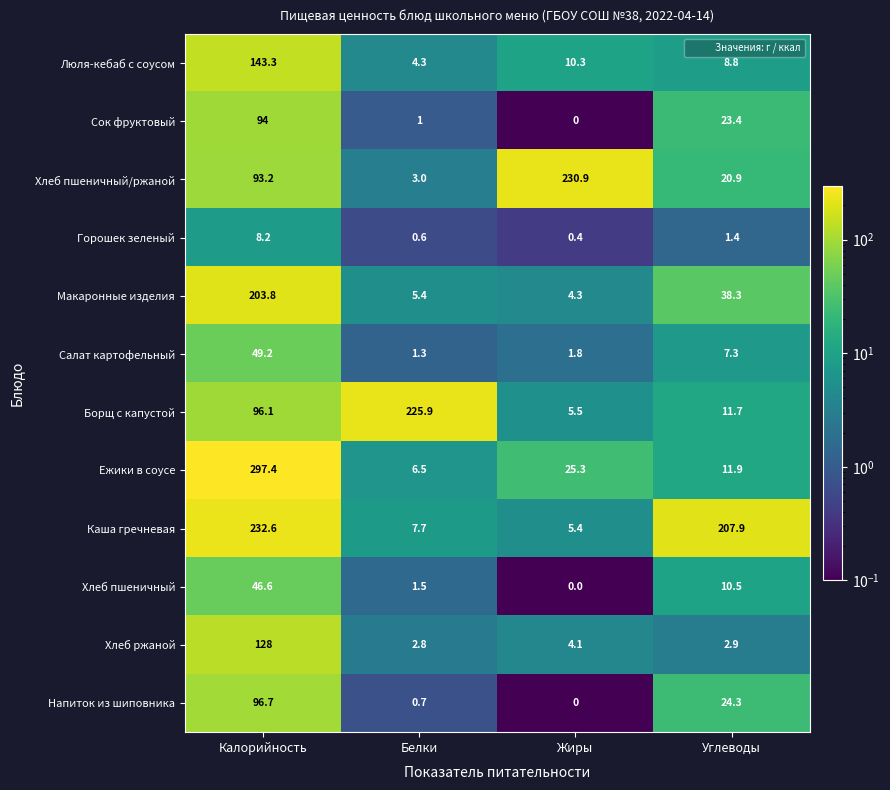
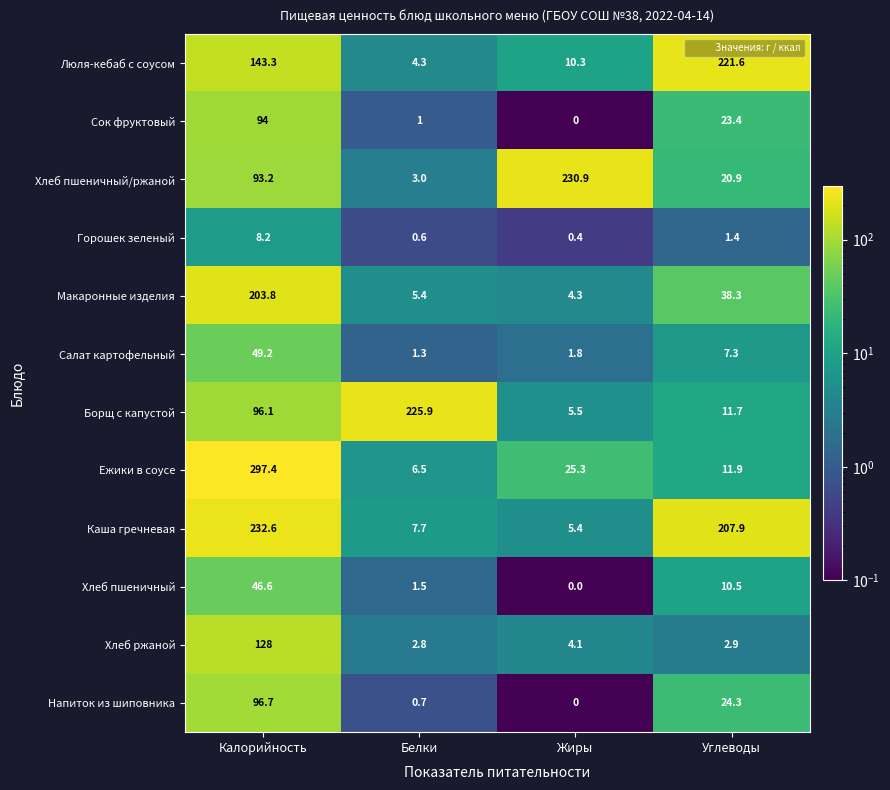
  {
    "Люля-кебаб с соусом": {
      "Калорийность": 143.3,
      "Белки": 4.3,
      "Жиры": 10.3,
-     "Углеводы": 8.8
+     "Углеводы": 221.6
    },
    "Сок фруктовый": {
      "Калорийность": 94,
      "Белки": 1,
      "Жиры": 0,
      "Углеводы": 23.4
    },
    "Хлеб пшеничный/ржаной": {
      "Калорийность": 93.2,
      "Белки": 3.0,
      "Жиры": 230.9,
      "Углеводы": 20.9
    },
    "Горошек зеленый": {
      "Калорийность": 8.2,
      "Белки": 0.6,
      "Жиры": 0.4,
      "Углеводы": 1.4
    },
    "Макаронные изделия": {
      "Калорийность": 203.8,
      "Белки": 5.4,
      "Жиры": 4.3,
      "Углеводы": 38.3
    },
    "Салат картофельный": {
      "Калорийность": 49.2,
      "Белки": 1.3,
      "Жиры": 1.8,
      "Углеводы": 7.3
    },
    "Борщ с капустой": {
      "Калорийность": 96.1,
      "Белки": 225.9,
      "Жиры": 5.5,
      "Углеводы": 11.7
    },
    "Ежики в соусе": {
      "Калорийность": 297.4,
      "Белки": 6.5,
      "Жиры": 25.3,
      "Углеводы": 11.9
    },
    "Каша гречневая": {
      "Калорийность": 232.6,
      "Белки": 7.7,
      "Жиры": 5.4,
      "Углеводы": 207.9
    },
    "Хлеб пшеничный": {
      "Калорийность": 46.6,
      "Белки": 1.5,
      "Жиры": 0.0,
      "Углеводы": 10.5
    },
    "Хлеб ржаной": {
      "Калорийность": 128,
      "Белки": 2.8,
      "Жиры": 4.1,
      "Углеводы": 2.9
    },
    "Напиток из шиповника": {
      "Калорийность": 96.7,
      "Белки": 0.7,
      "Жиры": 0,
      "Углеводы": 24.3
    }
  }
